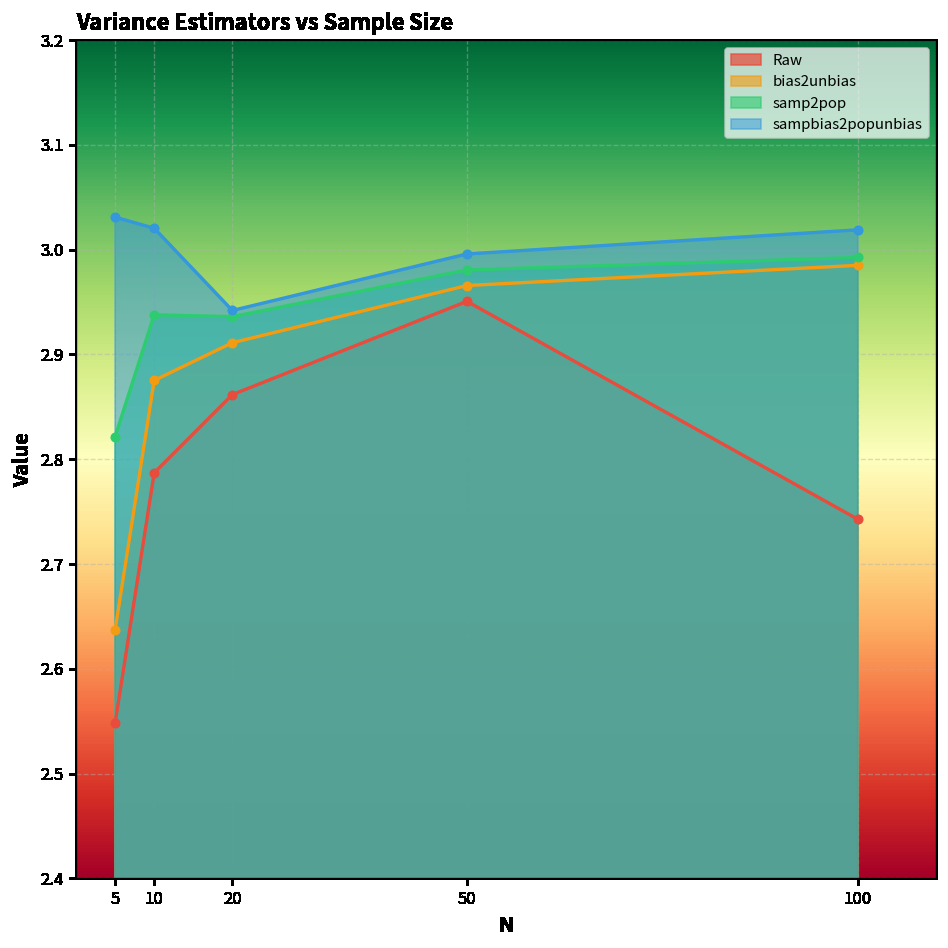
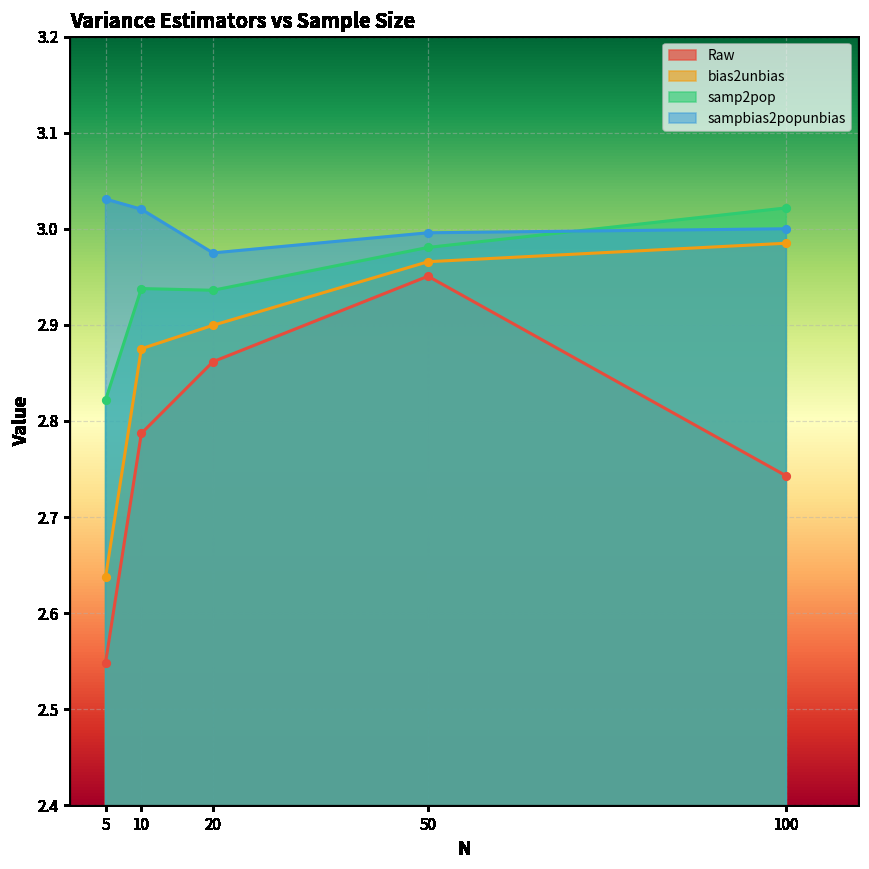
  {
    "Raw": {
      "5": 2.55,
      "10": 2.79,
      "20": 2.86,
      "50": 2.95,
      "100": 2.74
    },
    "bias2unbias": {
      "5": 2.64,
      "10": 2.88,
-     "20": 2.91,
+     "20": 2.90,
      "50": 2.97,
      "100": 2.99
    },
    "samp2pop": {
      "5": 2.82,
      "10": 2.94,
      "20": 2.94,
      "50": 2.98,
-     "100": 2.99
+     "100": 3.02
    },
    "sampbias2popunbias": {
      "5": 3.03,
      "10": 3.02,
-     "20": 2.94,
+     "20": 2.97,
      "50": 3.00,
-     "100": 3.02
+     "100": 3.00
    }
  }
